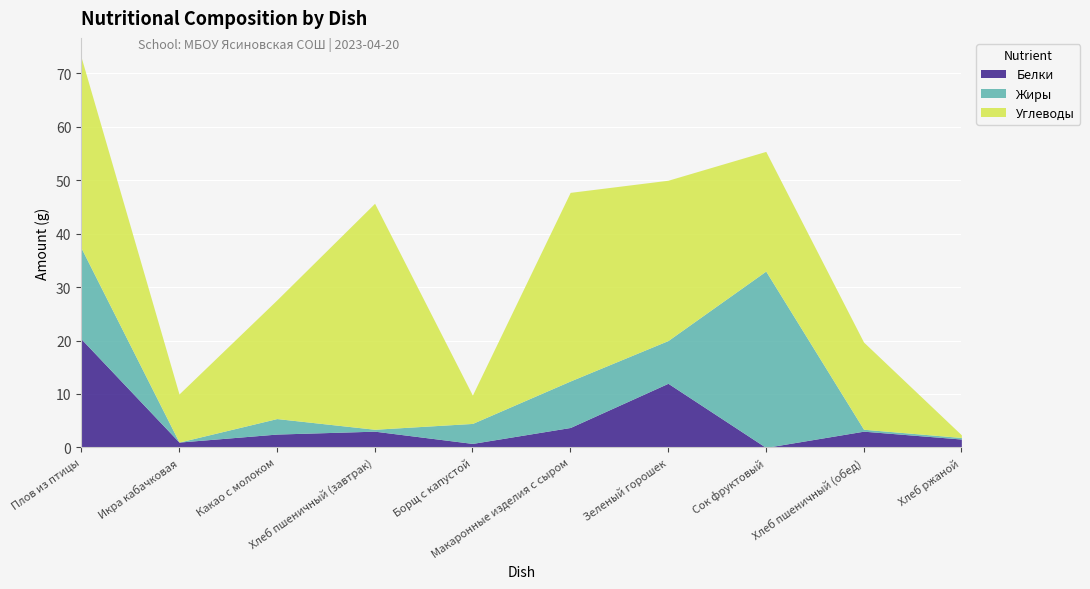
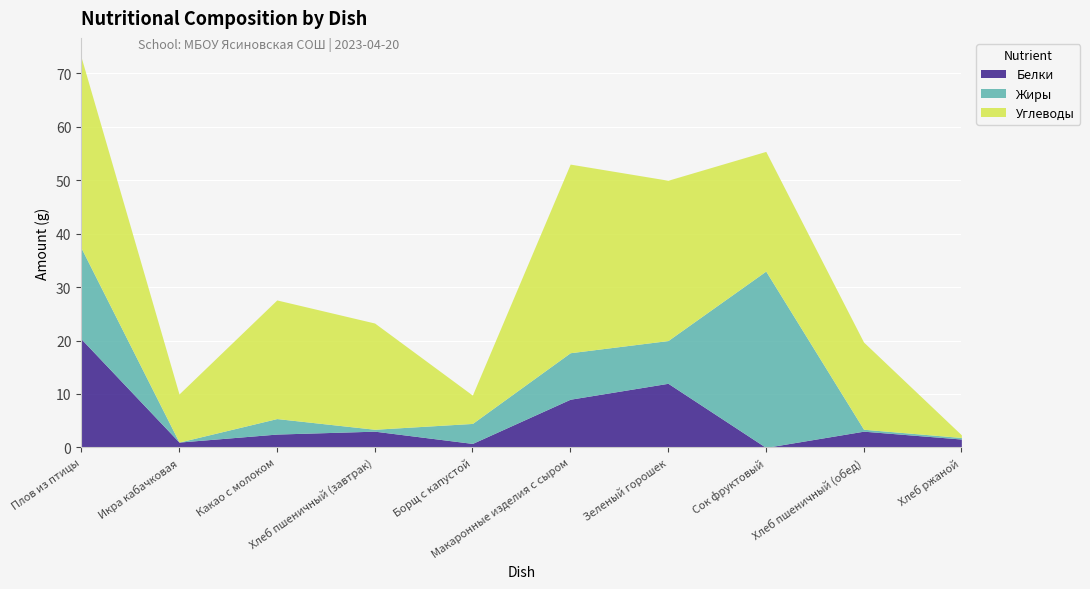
  {
    "Белки": {
      "Плов из птицы": 20,
      "Какао с молоком": 3,
      "Борщ с капустой": 1,
-     "Макаронные изделия с сыром": 4,
+     "Макаронные изделия с сыром": 9,
      "Зеленый горошек": 12,
      "Сок фруктовый": 0
    },
    "Жиры": {
      "Плов из птицы": 17,
      "Какао с молоком": 3,
      "Борщ с капустой": 4,
      "Макаронные изделия с сыром": 9,
      "Зеленый горошек": 8,
      "Сок фруктовый": 33
    },
    "Углеводы": {
      "Плов из птицы": 36,
      "Икра кабачковая": 9,
      "Какао с молоком": 22,
-     "Хлеб пшеничный (завтрак)": 42,
+     "Хлеб пшеничный (завтрак)": 20,
      "Борщ с капустой": 5,
      "Макаронные изделия с сыром": 35,
      "Зеленый горошек": 30,
      "Сок фруктовый": 22,
      "Хлеб пшеничный (обед)": 16,
      "Хлеб ржаной": 1
    }
  }
